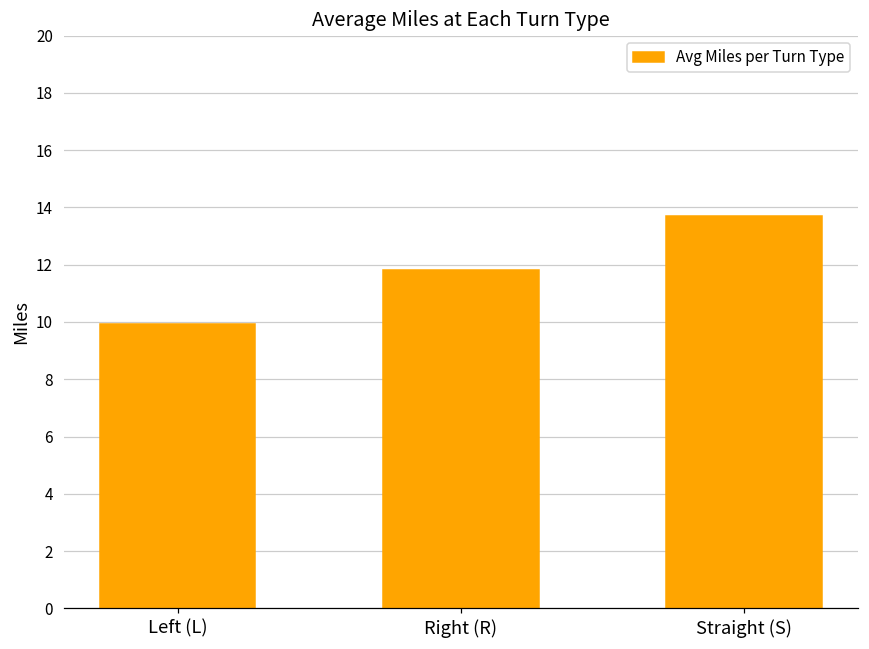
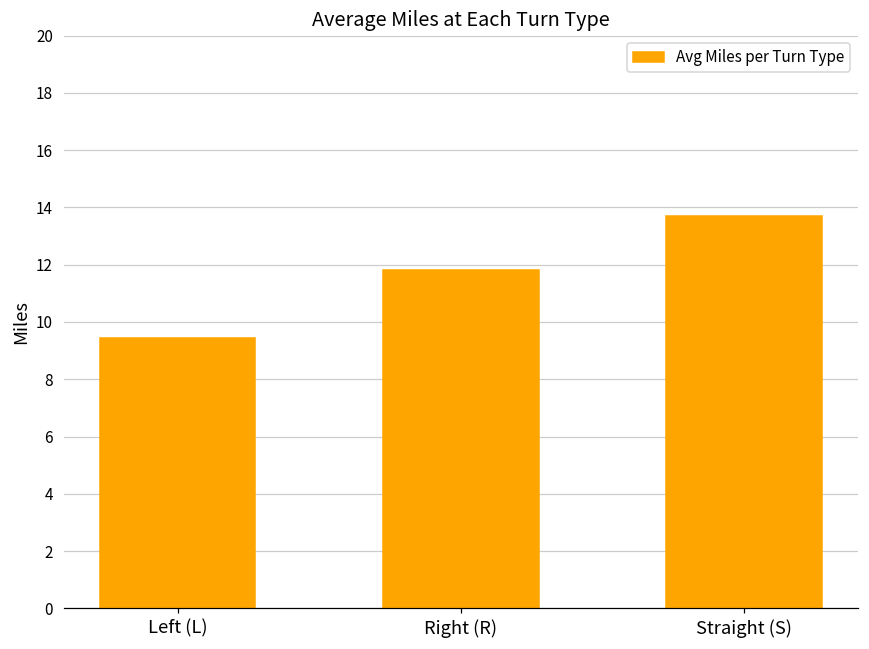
  {
-   "Left (L)": 9.9,
+   "Left (L)": 9.4,
    "Right (R)": 11.8,
    "Straight (S)": 13.7
  }
